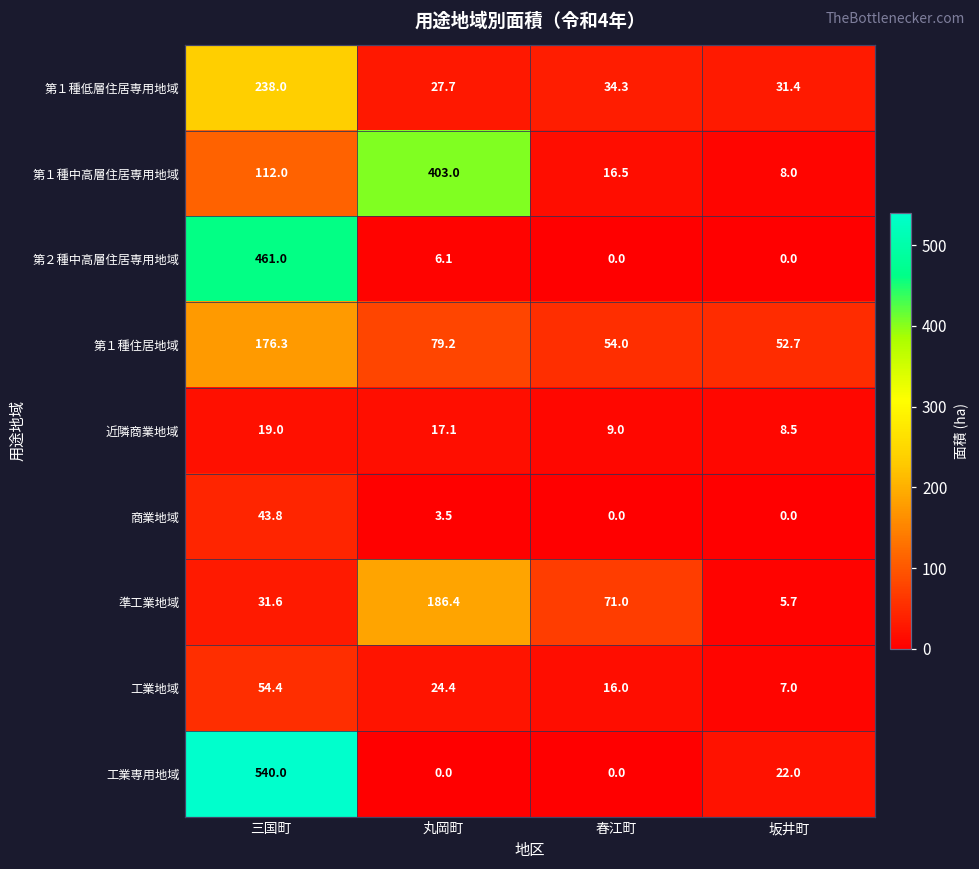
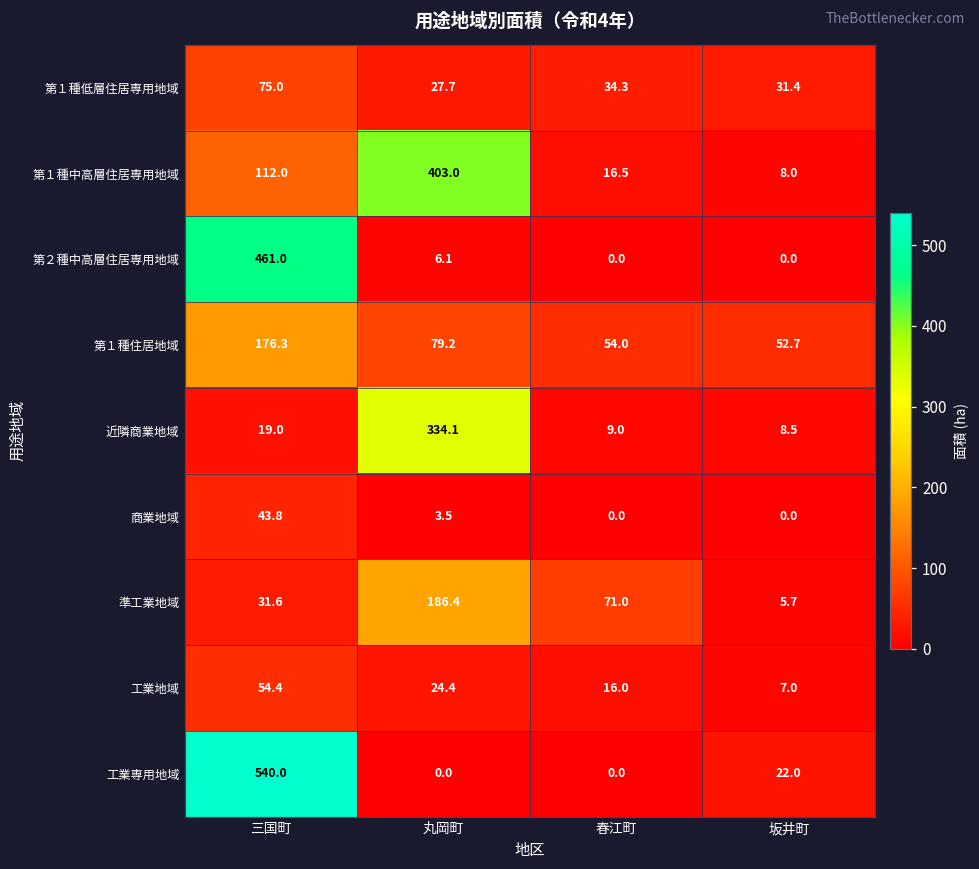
  {
    "第１種低層住居専用地域": {
-     "三国町": 238.0,
+     "三国町": 75.0,
      "丸岡町": 27.7,
      "春江町": 34.3,
      "坂井町": 31.4
    },
    "第１種中高層住居専用地域": {
      "三国町": 112.0,
      "丸岡町": 403.0,
      "春江町": 16.5,
      "坂井町": 8.0
    },
    "第２種中高層住居専用地域": {
      "三国町": 461.0,
      "丸岡町": 6.1,
      "春江町": 0.0,
      "坂井町": 0.0
    },
    "第１種住居地域": {
      "三国町": 176.3,
      "丸岡町": 79.2,
      "春江町": 54.0,
      "坂井町": 52.7
    },
    "近隣商業地域": {
      "三国町": 19.0,
-     "丸岡町": 17.1,
+     "丸岡町": 334.1,
      "春江町": 9.0,
      "坂井町": 8.5
    },
    "商業地域": {
      "三国町": 43.8,
      "丸岡町": 3.5,
      "春江町": 0.0,
      "坂井町": 0.0
    },
    "準工業地域": {
      "三国町": 31.6,
      "丸岡町": 186.4,
      "春江町": 71.0,
      "坂井町": 5.7
    },
    "工業地域": {
      "三国町": 54.4,
      "丸岡町": 24.4,
      "春江町": 16.0,
      "坂井町": 7.0
    },
    "工業専用地域": {
      "三国町": 540.0,
      "丸岡町": 0.0,
      "春江町": 0.0,
      "坂井町": 22.0
    }
  }
